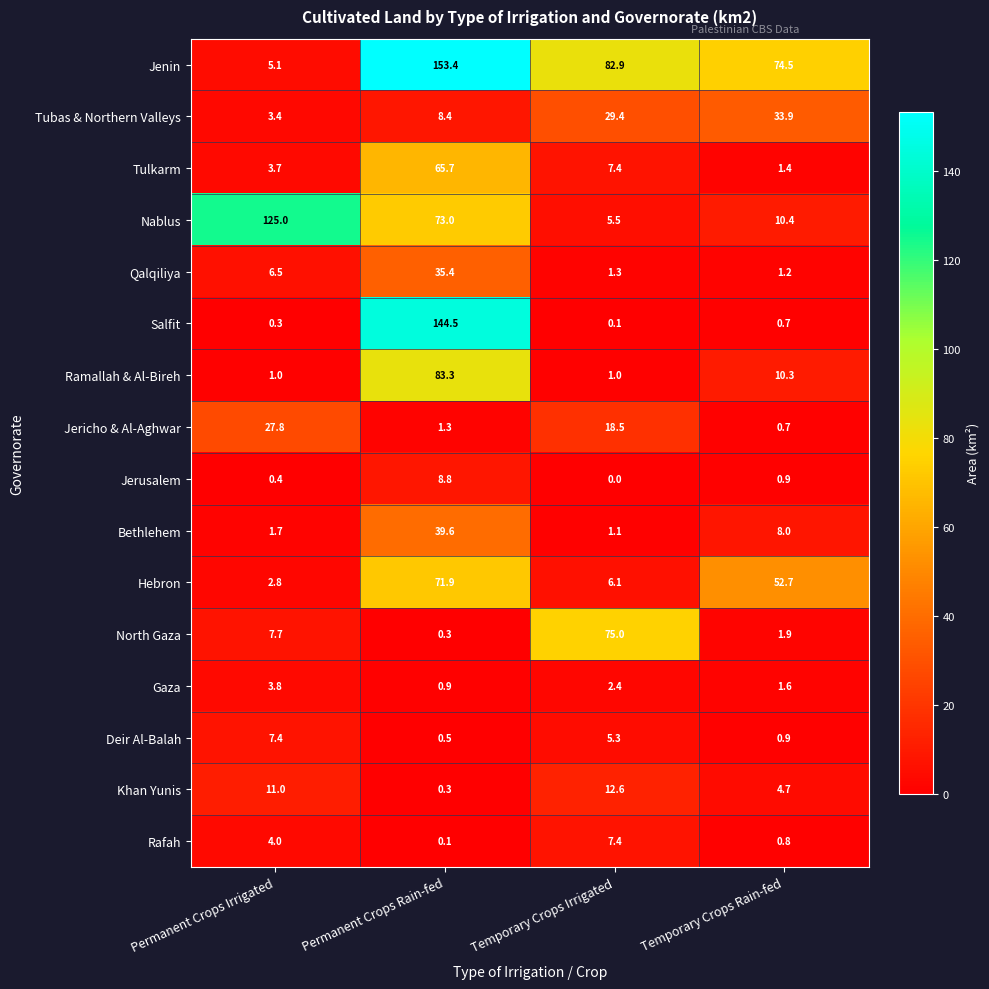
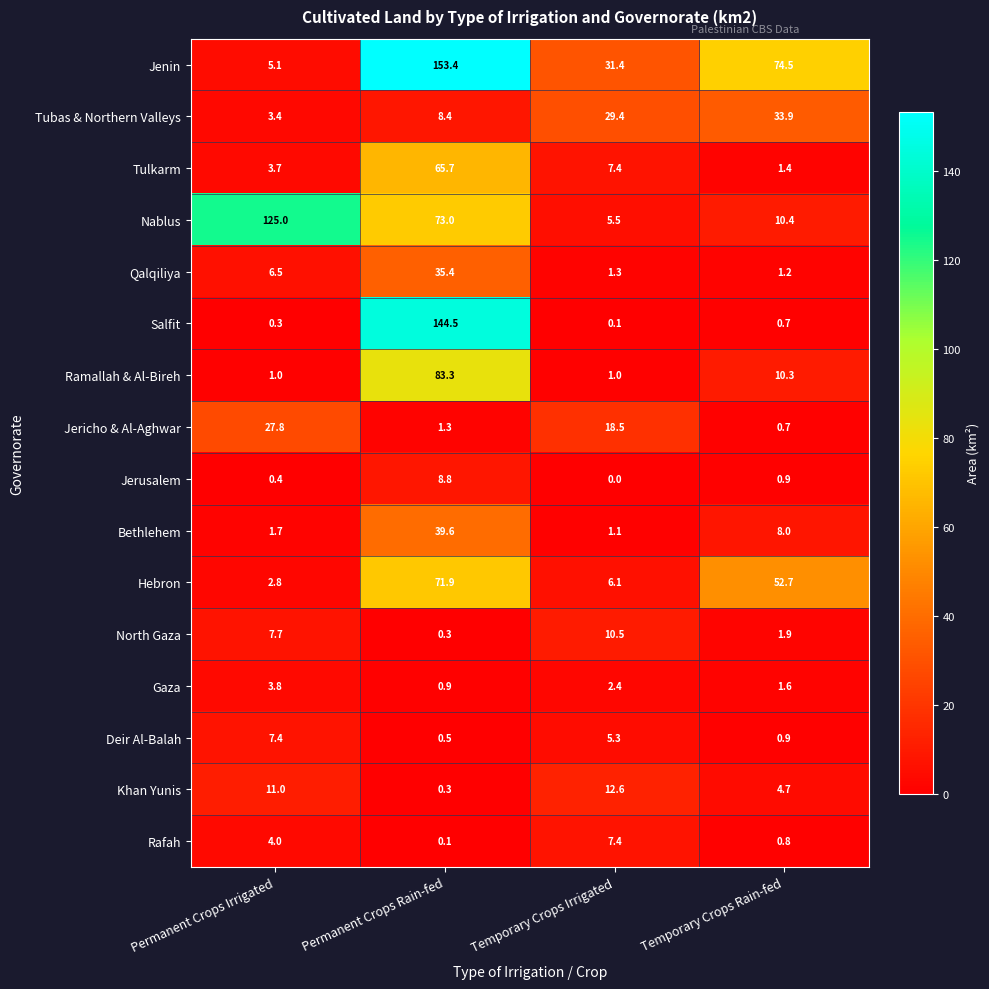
  {
    "Jenin": {
      "Permanent Crops Irrigated": 5.1,
      "Permanent Crops Rain-fed": 153.4,
-     "Temporary Crops Irrigated": 82.9,
+     "Temporary Crops Irrigated": 31.4,
      "Temporary Crops Rain-fed": 74.5
    },
    "Tubas & Northern Valleys": {
      "Permanent Crops Irrigated": 3.4,
      "Permanent Crops Rain-fed": 8.4,
      "Temporary Crops Irrigated": 29.4,
      "Temporary Crops Rain-fed": 33.9
    },
    "Tulkarm": {
      "Permanent Crops Irrigated": 3.7,
      "Permanent Crops Rain-fed": 65.7,
      "Temporary Crops Irrigated": 7.4,
      "Temporary Crops Rain-fed": 1.4
    },
    "Nablus": {
      "Permanent Crops Irrigated": 125.0,
      "Permanent Crops Rain-fed": 73.0,
      "Temporary Crops Irrigated": 5.5,
      "Temporary Crops Rain-fed": 10.4
    },
    "Qalqiliya": {
      "Permanent Crops Irrigated": 6.5,
      "Permanent Crops Rain-fed": 35.4,
      "Temporary Crops Irrigated": 1.3,
      "Temporary Crops Rain-fed": 1.2
    },
    "Salfit": {
      "Permanent Crops Irrigated": 0.3,
      "Permanent Crops Rain-fed": 144.5,
      "Temporary Crops Irrigated": 0.1,
      "Temporary Crops Rain-fed": 0.7
    },
    "Ramallah & Al-Bireh": {
      "Permanent Crops Irrigated": 1.0,
      "Permanent Crops Rain-fed": 83.3,
      "Temporary Crops Irrigated": 1.0,
      "Temporary Crops Rain-fed": 10.3
    },
    "Jericho & Al-Aghwar": {
      "Permanent Crops Irrigated": 27.8,
      "Permanent Crops Rain-fed": 1.3,
      "Temporary Crops Irrigated": 18.5,
      "Temporary Crops Rain-fed": 0.7
    },
    "Jerusalem": {
      "Permanent Crops Irrigated": 0.4,
      "Permanent Crops Rain-fed": 8.8,
      "Temporary Crops Irrigated": 0.0,
      "Temporary Crops Rain-fed": 0.9
    },
    "Bethlehem": {
      "Permanent Crops Irrigated": 1.7,
      "Permanent Crops Rain-fed": 39.6,
      "Temporary Crops Irrigated": 1.1,
      "Temporary Crops Rain-fed": 8.0
    },
    "Hebron": {
      "Permanent Crops Irrigated": 2.8,
      "Permanent Crops Rain-fed": 71.9,
      "Temporary Crops Irrigated": 6.1,
      "Temporary Crops Rain-fed": 52.7
    },
    "North Gaza": {
      "Permanent Crops Irrigated": 7.7,
      "Permanent Crops Rain-fed": 0.3,
-     "Temporary Crops Irrigated": 75.0,
+     "Temporary Crops Irrigated": 10.5,
      "Temporary Crops Rain-fed": 1.9
    },
    "Gaza": {
      "Permanent Crops Irrigated": 3.8,
      "Permanent Crops Rain-fed": 0.9,
      "Temporary Crops Irrigated": 2.4,
      "Temporary Crops Rain-fed": 1.6
    },
    "Deir Al-Balah": {
      "Permanent Crops Irrigated": 7.4,
      "Permanent Crops Rain-fed": 0.5,
      "Temporary Crops Irrigated": 5.3,
      "Temporary Crops Rain-fed": 0.9
    },
    "Khan Yunis": {
      "Permanent Crops Irrigated": 11.0,
      "Permanent Crops Rain-fed": 0.3,
      "Temporary Crops Irrigated": 12.6,
      "Temporary Crops Rain-fed": 4.7
    },
    "Rafah": {
      "Permanent Crops Irrigated": 4.0,
      "Permanent Crops Rain-fed": 0.1,
      "Temporary Crops Irrigated": 7.4,
      "Temporary Crops Rain-fed": 0.8
    }
  }
